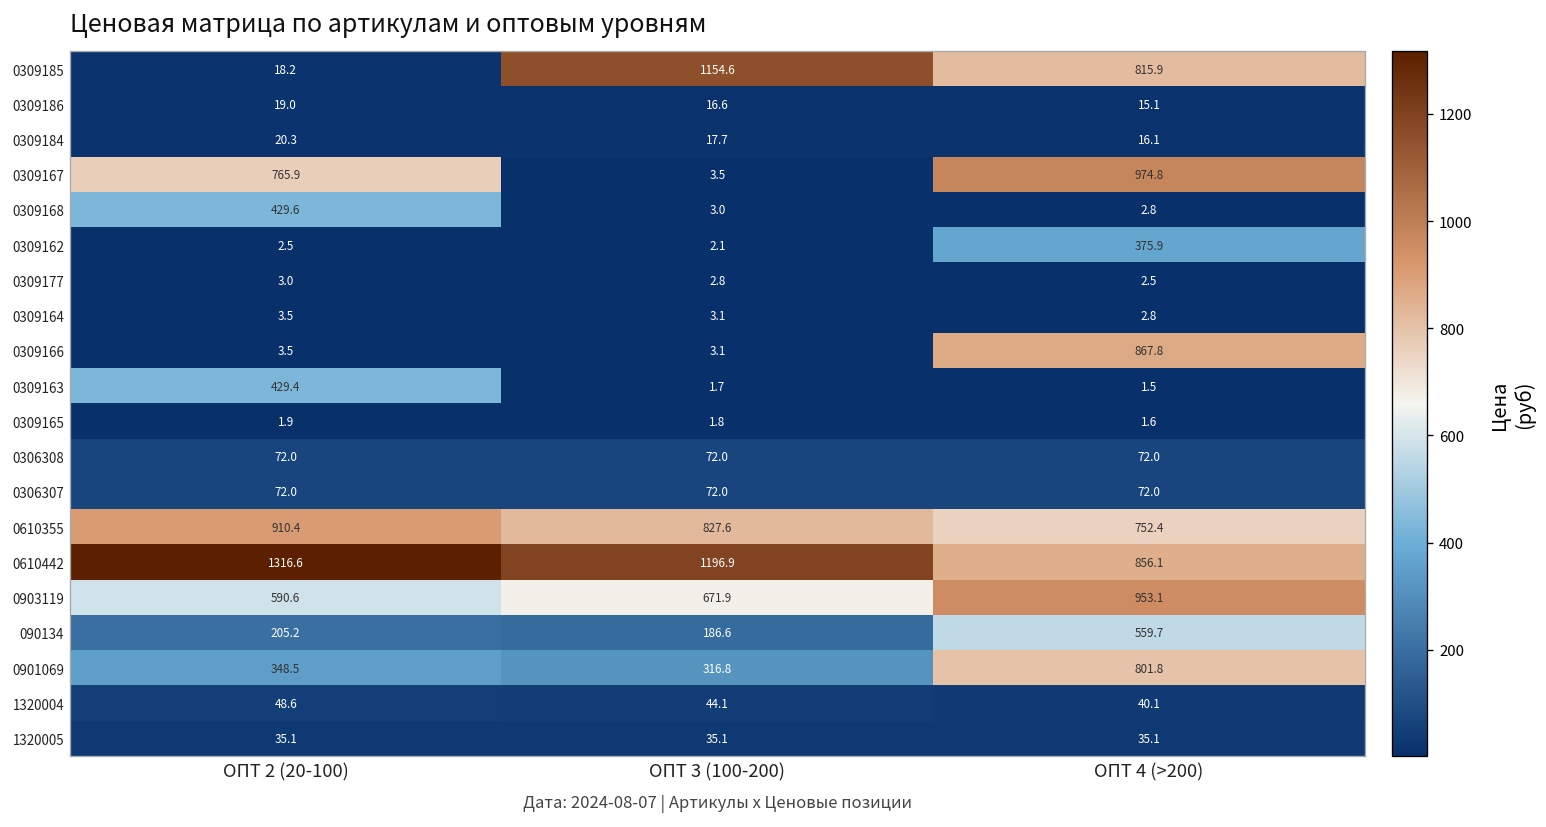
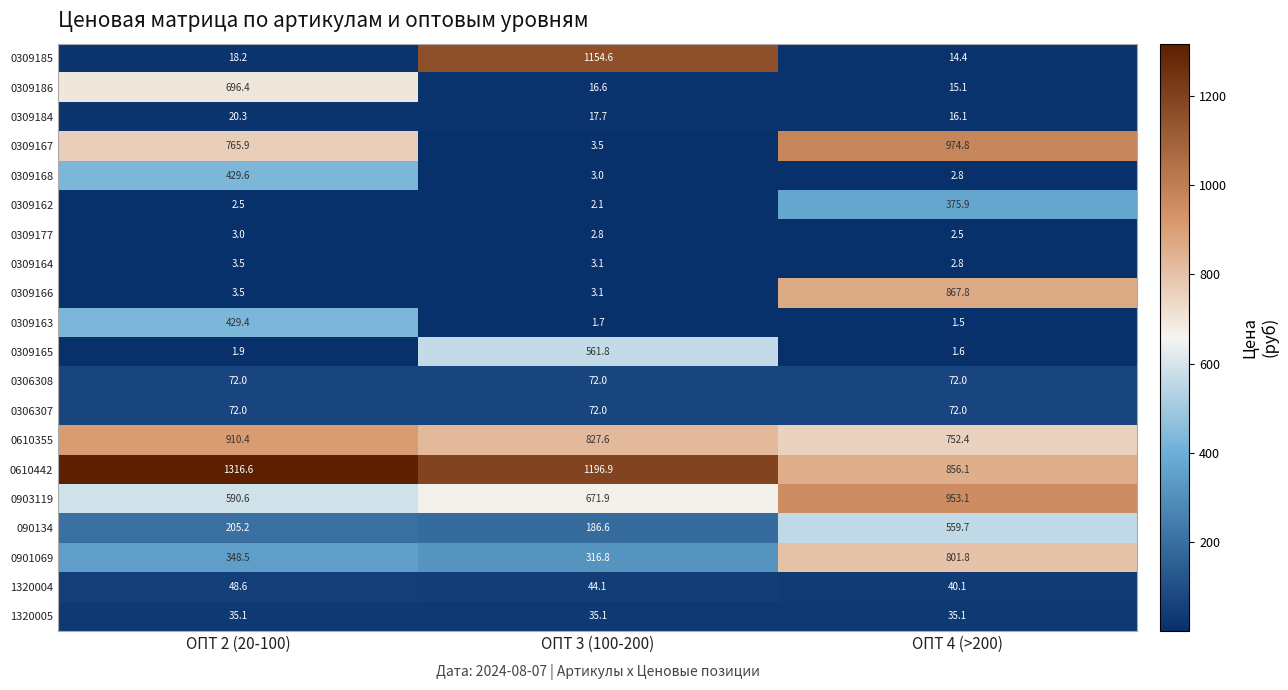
  {
    "0309185": {
      "ОПТ 2 (20-100)": 18.2,
      "ОПТ 3 (100-200)": 1154.6,
-     "ОПТ 4 (>200)": 815.9
+     "ОПТ 4 (>200)": 14.4
    },
    "0309186": {
-     "ОПТ 2 (20-100)": 19.0,
+     "ОПТ 2 (20-100)": 696.4,
      "ОПТ 3 (100-200)": 16.6,
      "ОПТ 4 (>200)": 15.1
    },
    "0309184": {
      "ОПТ 2 (20-100)": 20.3,
      "ОПТ 3 (100-200)": 17.7,
      "ОПТ 4 (>200)": 16.1
    },
    "0309167": {
      "ОПТ 2 (20-100)": 765.9,
      "ОПТ 3 (100-200)": 3.5,
      "ОПТ 4 (>200)": 974.8
    },
    "0309168": {
      "ОПТ 2 (20-100)": 429.6,
      "ОПТ 3 (100-200)": 3.0,
      "ОПТ 4 (>200)": 2.8
    },
    "0309162": {
      "ОПТ 2 (20-100)": 2.5,
      "ОПТ 3 (100-200)": 2.1,
      "ОПТ 4 (>200)": 375.9
    },
    "0309177": {
      "ОПТ 2 (20-100)": 3.0,
      "ОПТ 3 (100-200)": 2.8,
      "ОПТ 4 (>200)": 2.5
    },
    "0309164": {
      "ОПТ 2 (20-100)": 3.5,
      "ОПТ 3 (100-200)": 3.1,
      "ОПТ 4 (>200)": 2.8
    },
    "0309166": {
      "ОПТ 2 (20-100)": 3.5,
      "ОПТ 3 (100-200)": 3.1,
      "ОПТ 4 (>200)": 867.8
    },
    "0309163": {
      "ОПТ 2 (20-100)": 429.4,
      "ОПТ 3 (100-200)": 1.7,
      "ОПТ 4 (>200)": 1.5
    },
    "0309165": {
      "ОПТ 2 (20-100)": 1.9,
-     "ОПТ 3 (100-200)": 1.8,
+     "ОПТ 3 (100-200)": 561.8,
      "ОПТ 4 (>200)": 1.6
    },
    "0306308": {
      "ОПТ 2 (20-100)": 72.0,
      "ОПТ 3 (100-200)": 72.0,
      "ОПТ 4 (>200)": 72.0
    },
    "0306307": {
      "ОПТ 2 (20-100)": 72.0,
      "ОПТ 3 (100-200)": 72.0,
      "ОПТ 4 (>200)": 72.0
    },
    "0610355": {
      "ОПТ 2 (20-100)": 910.4,
      "ОПТ 3 (100-200)": 827.6,
      "ОПТ 4 (>200)": 752.4
    },
    "0610442": {
      "ОПТ 2 (20-100)": 1316.6,
      "ОПТ 3 (100-200)": 1196.9,
      "ОПТ 4 (>200)": 856.1
    },
    "0903119": {
      "ОПТ 2 (20-100)": 590.6,
      "ОПТ 3 (100-200)": 671.9,
      "ОПТ 4 (>200)": 953.1
    },
    "090134": {
      "ОПТ 2 (20-100)": 205.2,
      "ОПТ 3 (100-200)": 186.6,
      "ОПТ 4 (>200)": 559.7
    },
    "0901069": {
      "ОПТ 2 (20-100)": 348.5,
      "ОПТ 3 (100-200)": 316.8,
      "ОПТ 4 (>200)": 801.8
    },
    "1320004": {
      "ОПТ 2 (20-100)": 48.6,
      "ОПТ 3 (100-200)": 44.1,
      "ОПТ 4 (>200)": 40.1
    },
    "1320005": {
      "ОПТ 2 (20-100)": 35.1,
      "ОПТ 3 (100-200)": 35.1,
      "ОПТ 4 (>200)": 35.1
    }
  }
